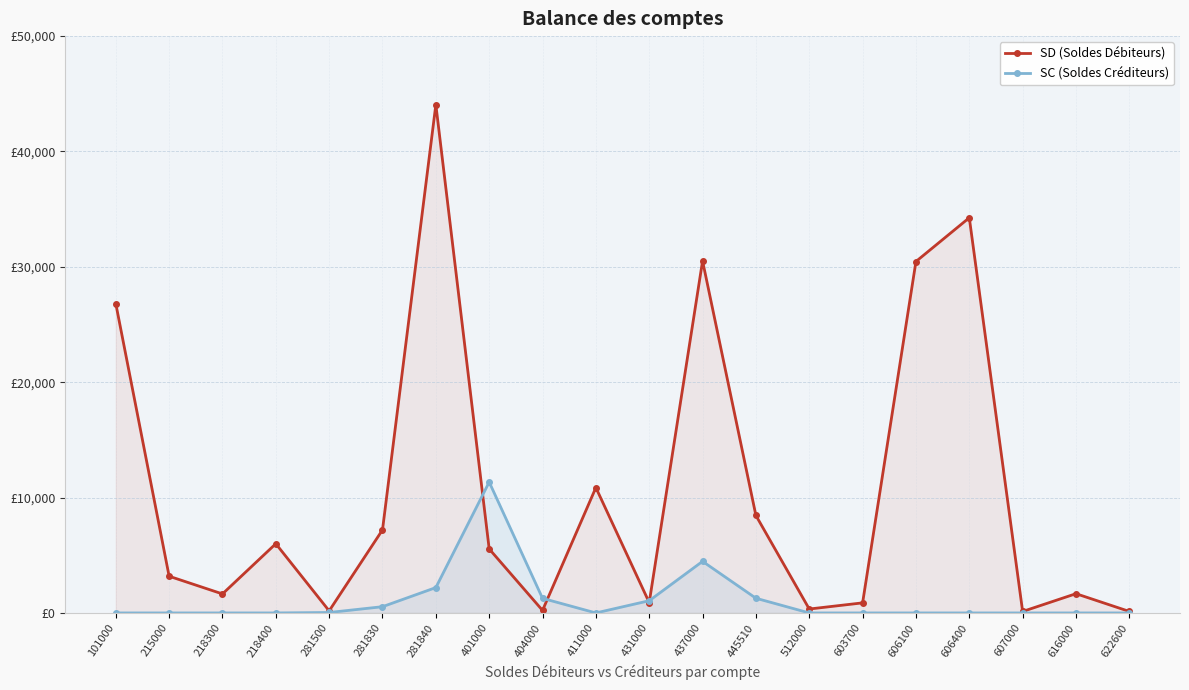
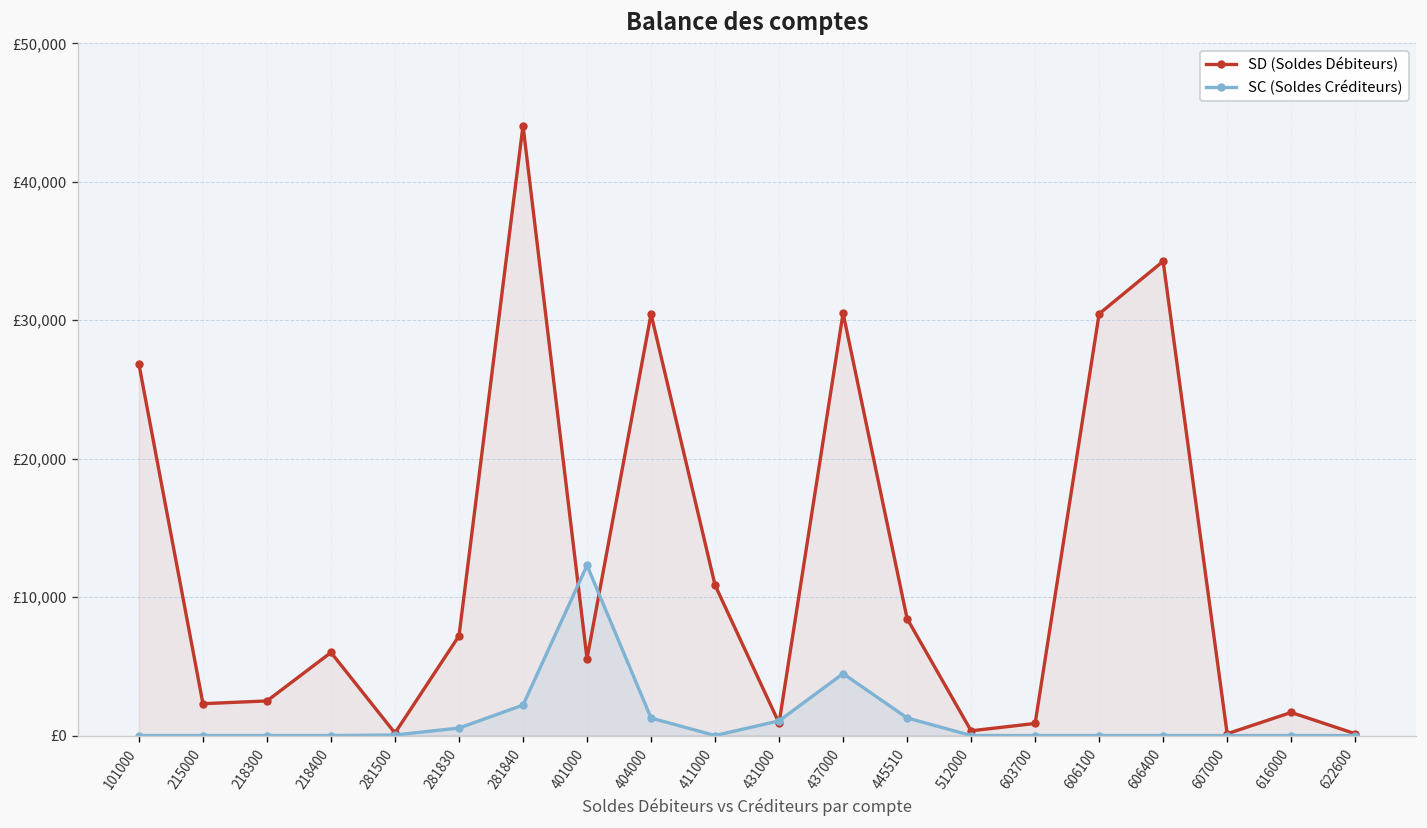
  {
    "SD (Soldes Débiteurs)": {
      "101000": "£26,800",
-     "215000": "£3,200",
-     "218300": "£1,600",
+     "215000": "£2,300",
+     "218300": "£2,500",
      "218400": "£6,000",
      "281830": "£7,200",
      "281840": "£44,100",
      "401000": "£5,600",
-     "404000": "£200",
+     "404000": "£30,400",
      "411000": "£10,900",
      "437000": "£30,500",
      "445510": "£8,400",
      "512000": "£300",
      "603700": "£900",
      "606100": "£30,500",
      "606400": "£34,300",
      "616000": "£1,700"
    },
    "SC (Soldes Créditeurs)": {
      "101000": "£0",
      "215000": "£0",
      "218300": "£0",
      "218400": "£0",
      "281830": "£500",
      "281840": "£2,200",
-     "401000": "£11,300",
+     "401000": "£12,300",
      "404000": "£1,300",
      "411000": "£0",
      "437000": "£4,500",
      "445510": "£1,300",
      "512000": "£0",
      "603700": "£0",
      "606100": "£0",
      "606400": "£0",
      "616000": "£0"
    }
  }
